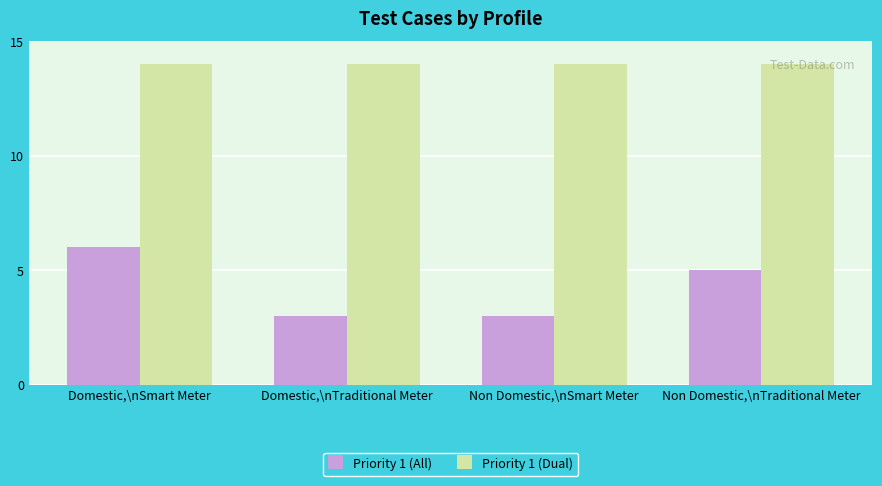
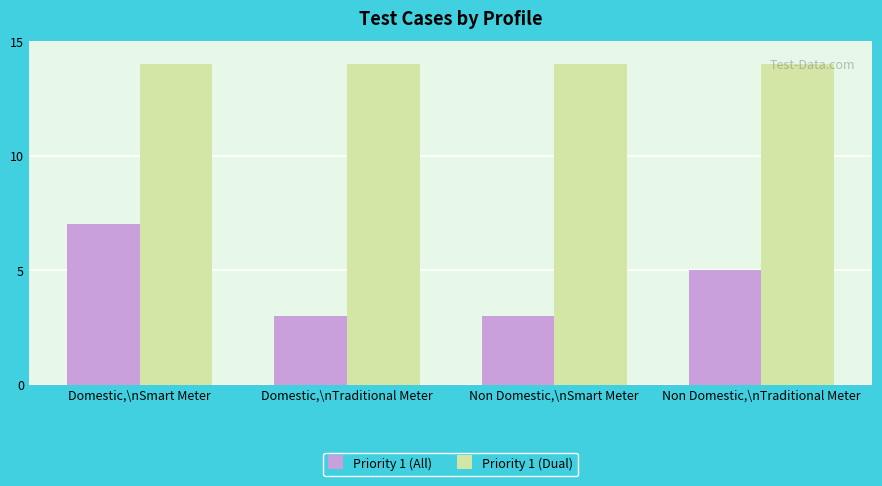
  {
    "Priority 1 (All)": {
-     "Domestic,\\nSmart Meter": 6,
+     "Domestic,\\nSmart Meter": 7,
      "Domestic,\\nTraditional Meter": 3,
      "Non Domestic,\\nSmart Meter": 3,
      "Non Domestic,\\nTraditional Meter": 5
    },
    "Priority 1 (Dual)": {
      "Domestic,\\nSmart Meter": 14,
      "Domestic,\\nTraditional Meter": 14,
      "Non Domestic,\\nSmart Meter": 14,
      "Non Domestic,\\nTraditional Meter": 14
    }
  }
